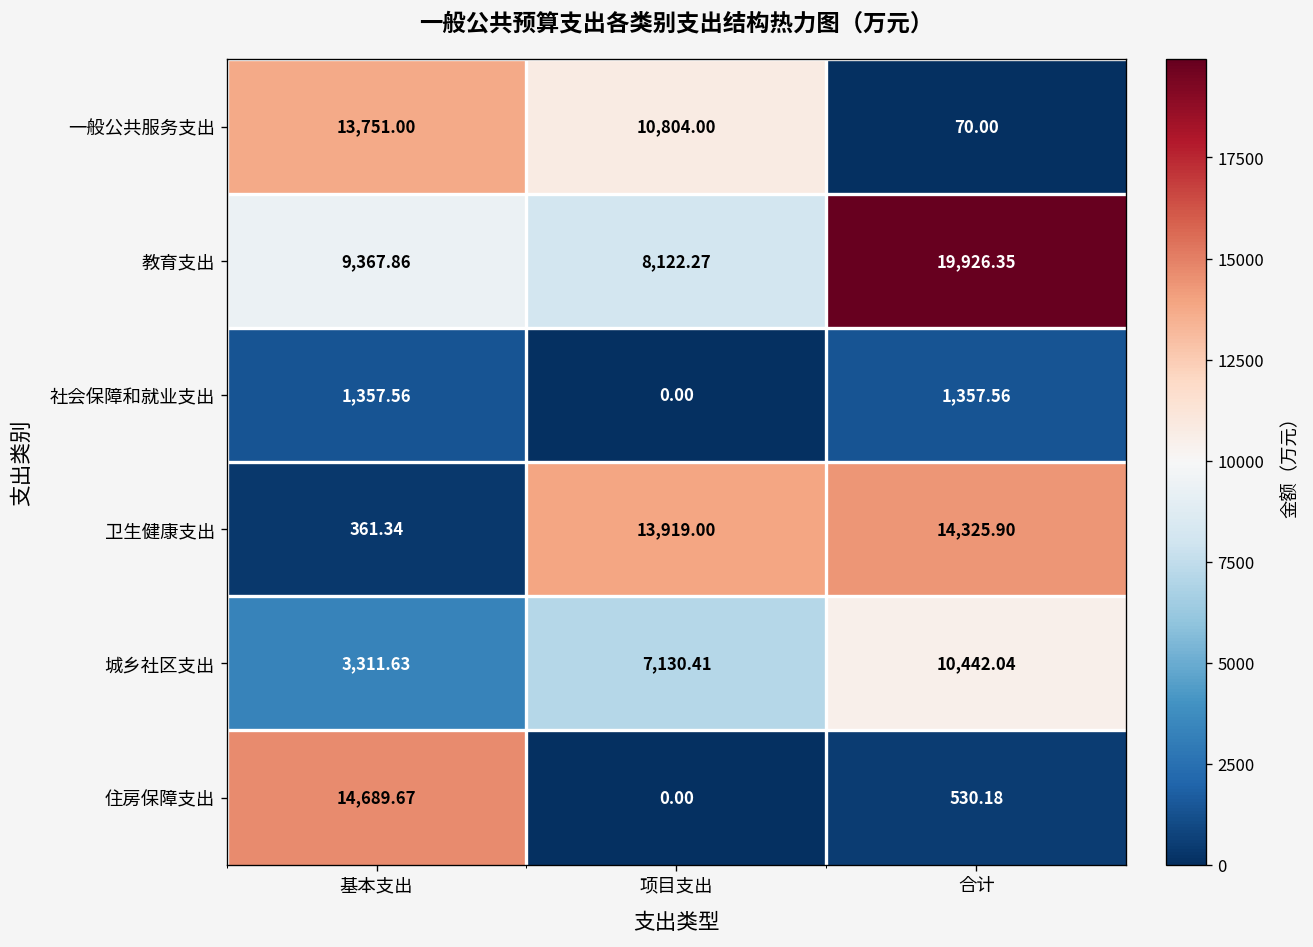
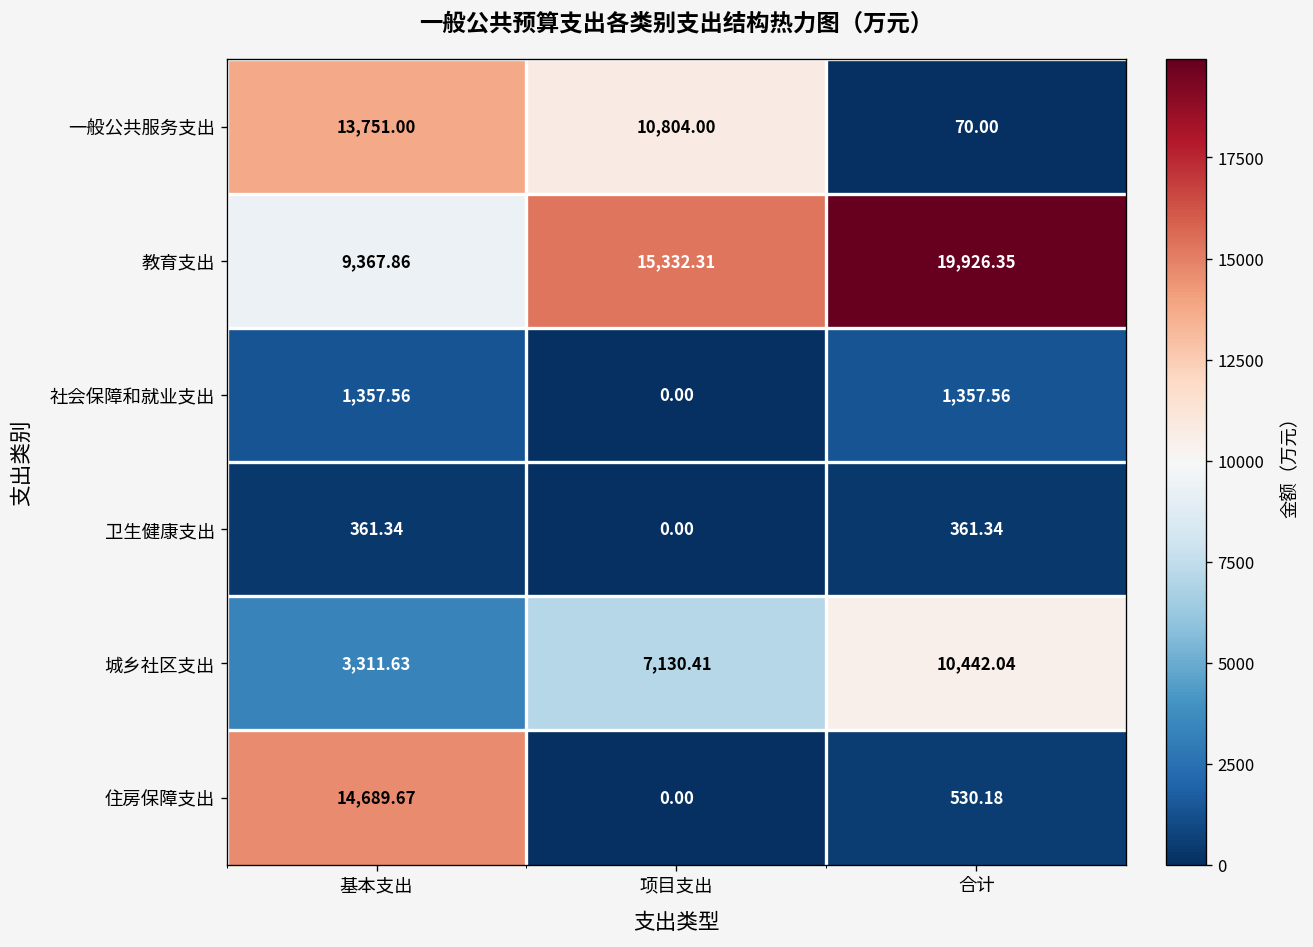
  {
    "一般公共服务支出": {
      "基本支出": "13,751.00",
      "项目支出": "10,804.00",
      "合计": "70.00"
    },
    "教育支出": {
      "基本支出": "9,367.86",
-     "项目支出": "8,122.27",
+     "项目支出": "15,332.31",
      "合计": "19,926.35"
    },
    "社会保障和就业支出": {
      "基本支出": "1,357.56",
      "项目支出": "0.00",
      "合计": "1,357.56"
    },
    "卫生健康支出": {
      "基本支出": "361.34",
-     "项目支出": "13,919.00",
-     "合计": "14,325.90"
+     "项目支出": "0.00",
+     "合计": "361.34"
    },
    "城乡社区支出": {
      "基本支出": "3,311.63",
      "项目支出": "7,130.41",
      "合计": "10,442.04"
    },
    "住房保障支出": {
      "基本支出": "14,689.67",
      "项目支出": "0.00",
      "合计": "530.18"
    }
  }
